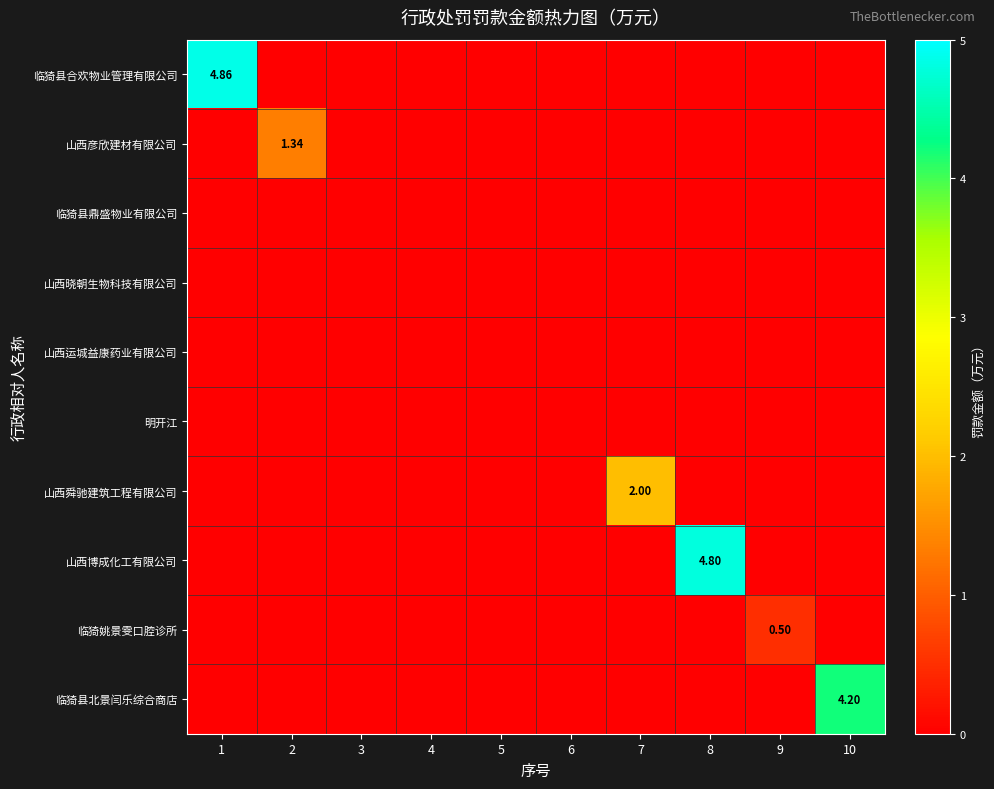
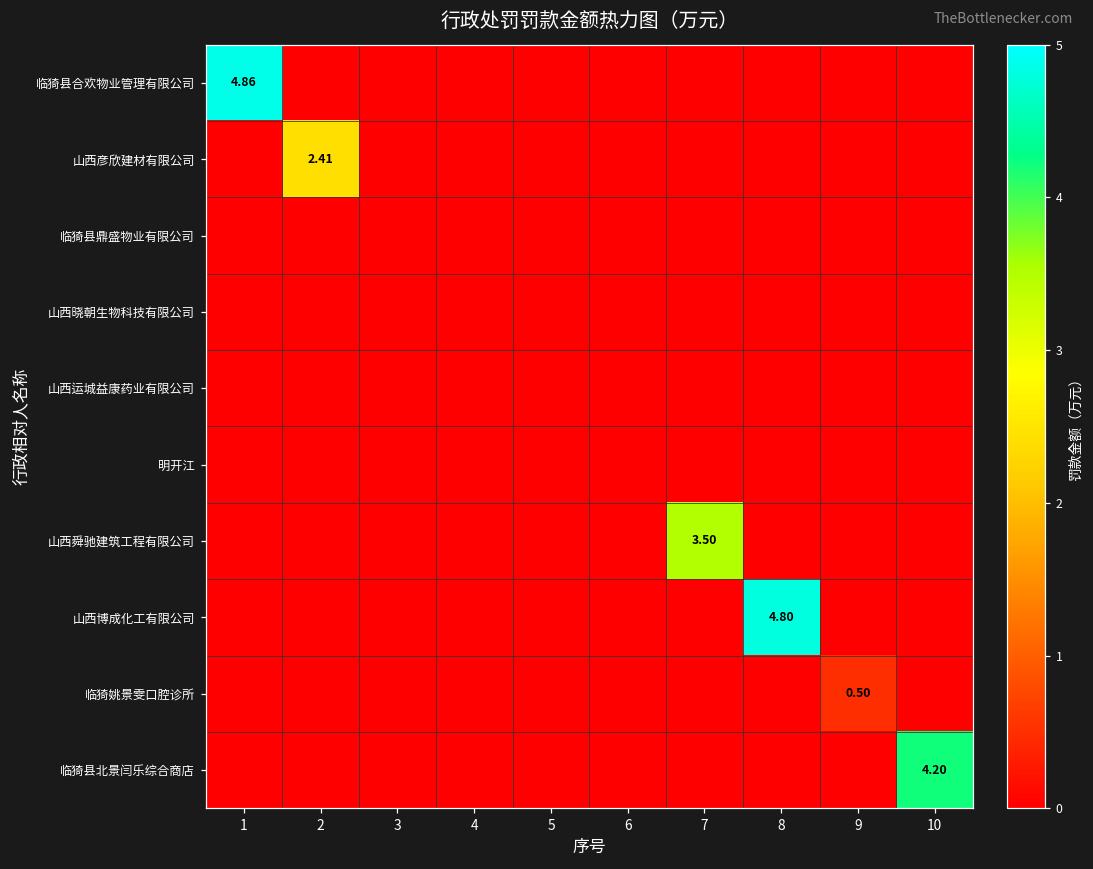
  {
    "临猗县合欢物业管理有限公司": {
      "1": 4.86
    },
    "山西彦欣建材有限公司": {
-     "2": 1.34
+     "2": 2.41
    },
    "山西舜驰建筑工程有限公司": {
-     "7": 2.00
+     "7": 3.50
    },
    "山西博成化工有限公司": {
      "8": 4.80
    },
    "临猗姚景雯口腔诊所": {
      "9": 0.50
    },
    "临猗县北景闫乐综合商店": {
      "10": 4.20
    }
  }
